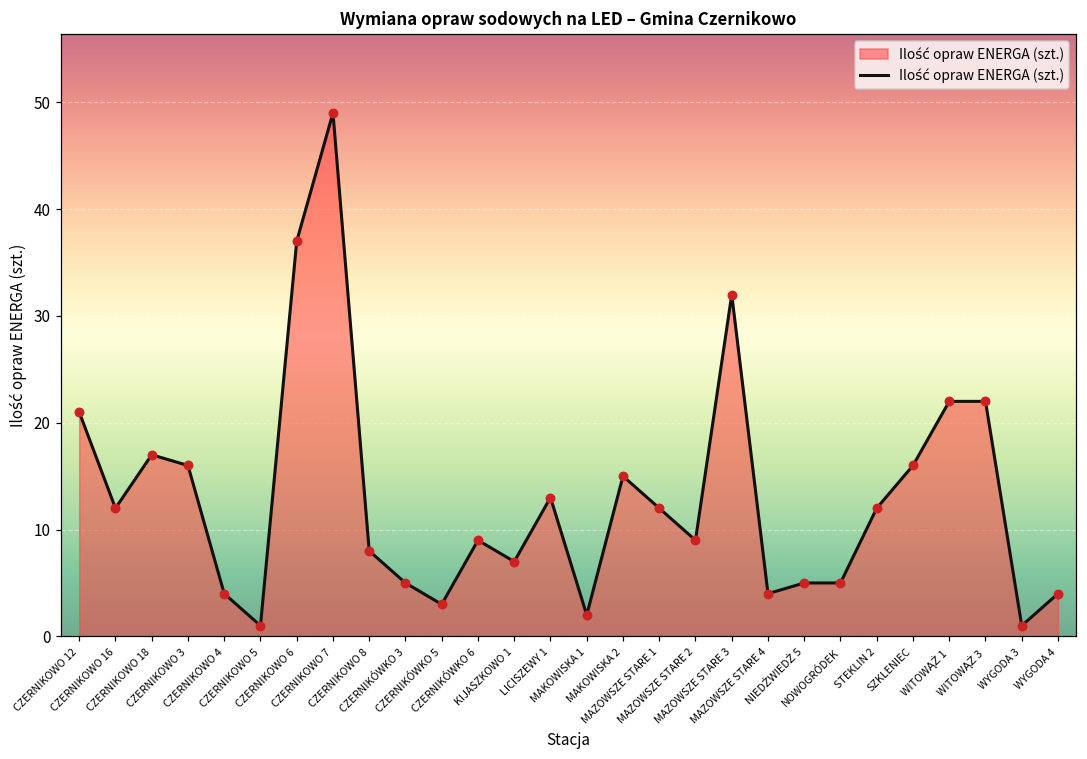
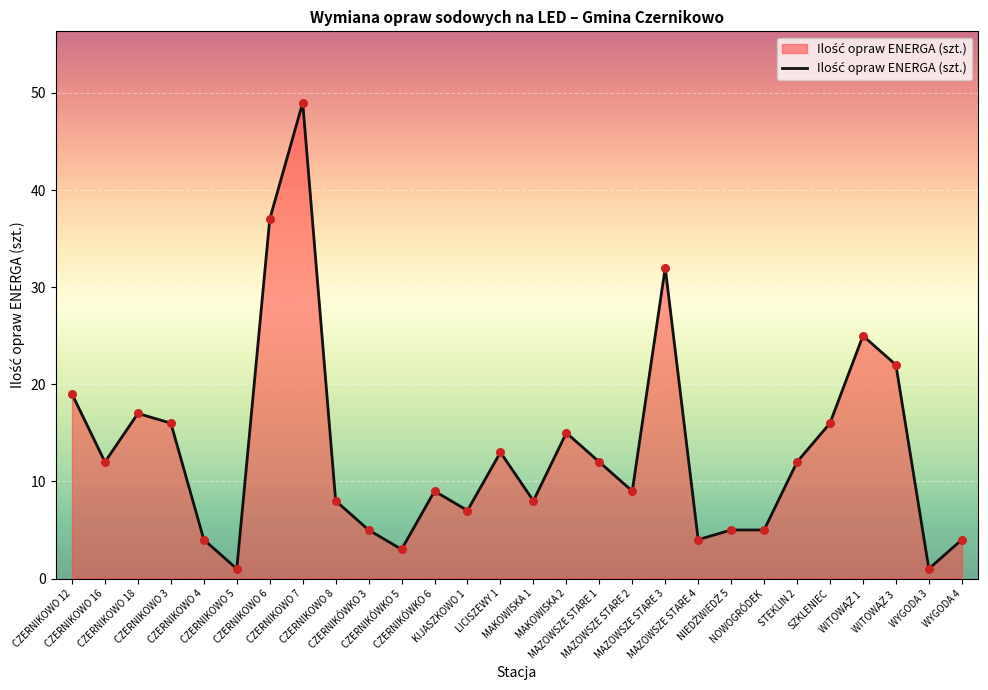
  {
-   "CZERNIKOWO 12": 21,
+   "CZERNIKOWO 12": 19,
    "CZERNIKOWO 16": 12,
    "CZERNIKOWO 18": 17,
    "CZERNIKOWO 3": 16,
    "CZERNIKOWO 4": 4,
    "CZERNIKOWO 5": 1,
    "CZERNIKOWO 6": 37,
    "CZERNIKOWO 7": 49,
    "CZERNIKOWO 8": 8,
    "CZERNIKÓWKO 3": 5,
    "CZERNIKÓWKO 5": 3,
    "CZERNIKÓWKO 6": 9,
    "KIJASZKOWO 1": 7,
    "LICISZEWY 1": 13,
-   "MAKOWISKA 1": 2,
+   "MAKOWISKA 1": 8,
    "MAKOWISKA 2": 15,
    "MAZOWSZE STARE 1": 12,
    "MAZOWSZE STARE 2": 9,
    "MAZOWSZE STARE 3": 32,
    "MAZOWSZE STARE 4": 4,
    "NIEDŹWIEDŹ 5": 5,
    "NOWOGRÓDEK": 5,
    "STEKLIN 2": 12,
    "SZKLENIEC": 16,
-   "WITOWĄŻ 1": 22,
+   "WITOWĄŻ 1": 25,
    "WITOWĄŻ 3": 22,
    "WYGODA 3": 1,
    "WYGODA 4": 4
  }
